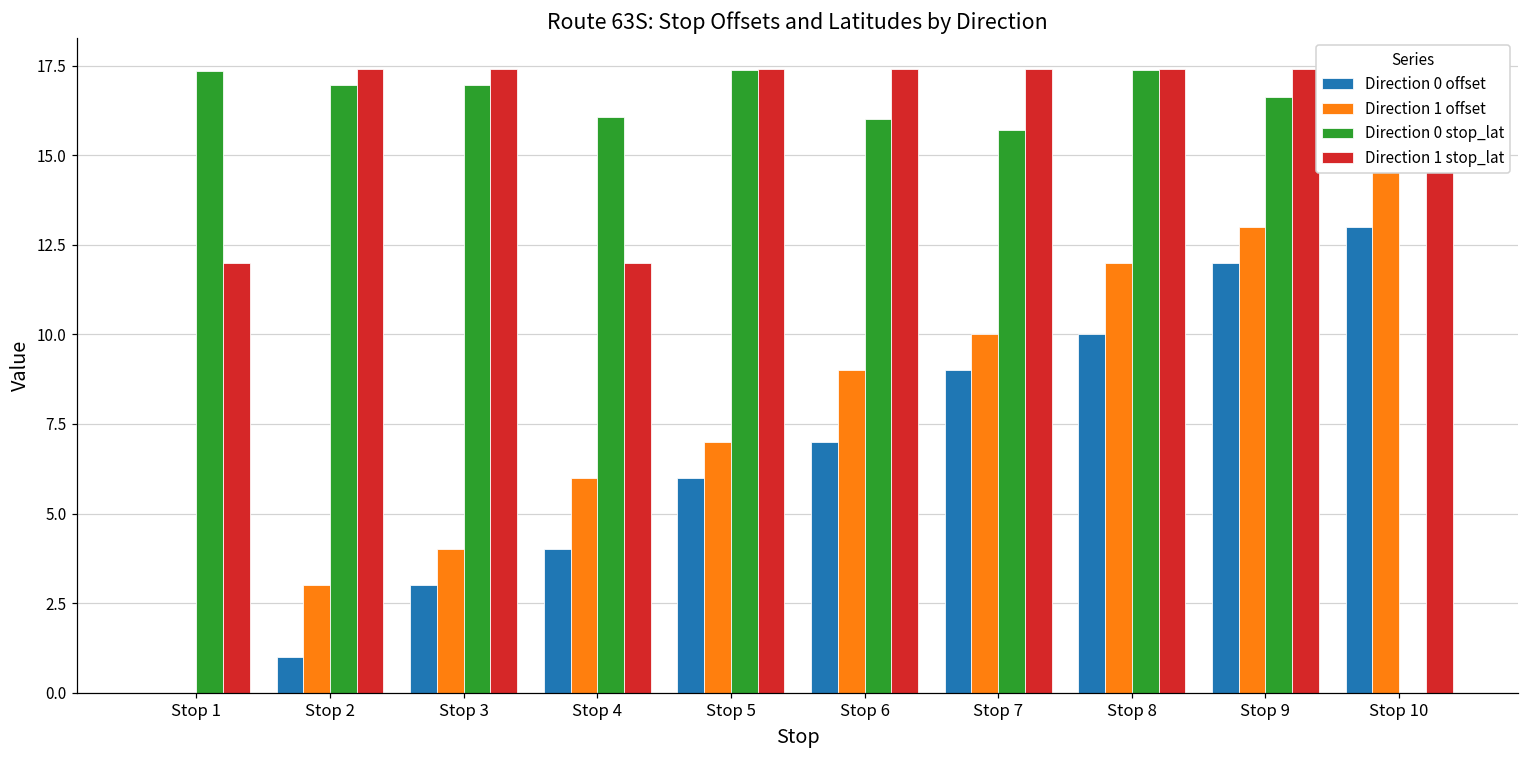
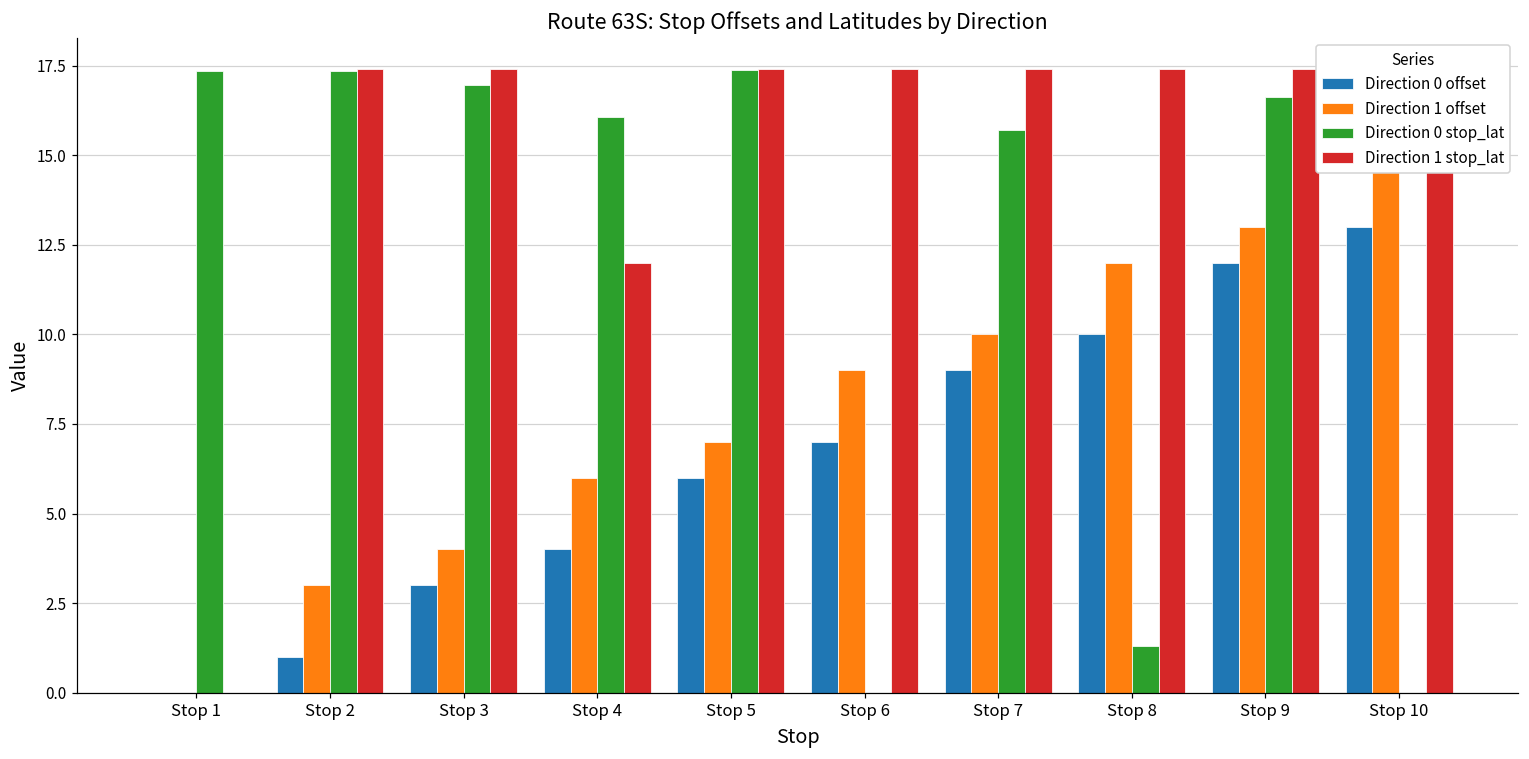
  {
    "Direction 0 offset": {
      "Stop 1": 0.0,
      "Stop 2": 1.0,
      "Stop 3": 3.0,
      "Stop 4": 4.0,
      "Stop 5": 6.0,
      "Stop 6": 7.0,
      "Stop 7": 9.0,
      "Stop 8": 10.0,
      "Stop 9": 12.0,
      "Stop 10": 13.0
    },
    "Direction 1 offset": {
      "Stop 1": 0.0,
      "Stop 2": 3.0,
      "Stop 3": 4.0,
      "Stop 4": 6.0,
      "Stop 5": 7.0,
      "Stop 6": 9.0,
      "Stop 7": 10.0,
      "Stop 8": 12.0,
      "Stop 9": 13.0
    },
    "Direction 0 stop_lat": {
      "Stop 1": 17.4,
-     "Stop 2": 17.0,
+     "Stop 2": 17.4,
      "Stop 3": 17.0,
      "Stop 4": 16.1,
      "Stop 5": 17.4,
-     "Stop 6": 16,
+     "Stop 6": 0,
      "Stop 7": 15.7,
-     "Stop 8": 17.4,
+     "Stop 8": 1.3,
      "Stop 9": 16.6,
      "Stop 10": 0.0
    },
    "Direction 1 stop_lat": {
-     "Stop 1": 12,
+     "Stop 1": 0,
      "Stop 2": 17.4,
      "Stop 3": 17.4,
      "Stop 4": 12,
      "Stop 5": 17.4,
      "Stop 6": 17.4,
      "Stop 7": 17.4,
      "Stop 8": 17.4,
      "Stop 9": 17.4
    }
  }
